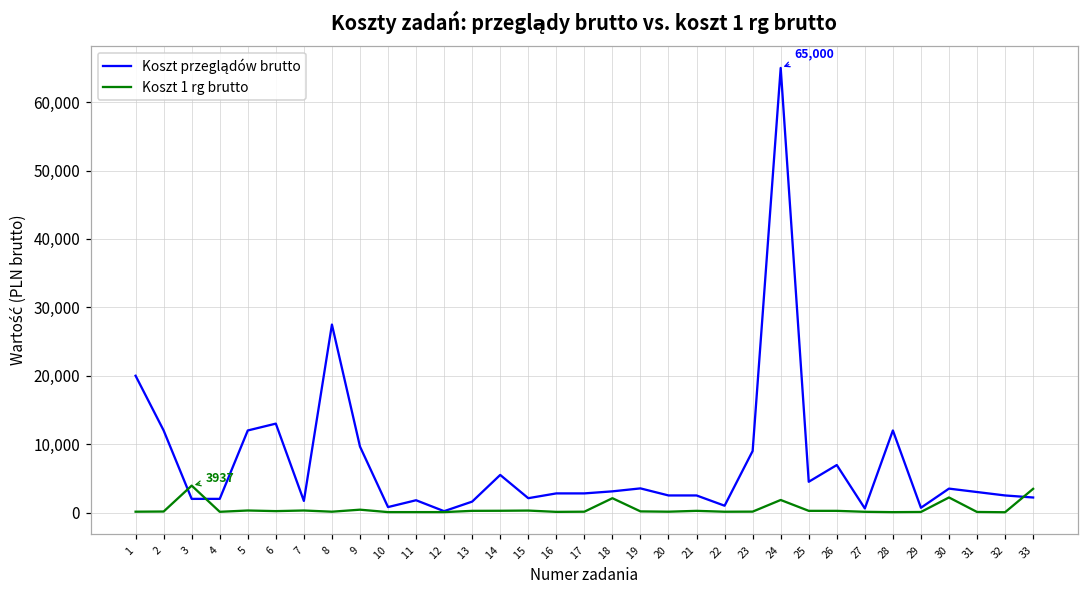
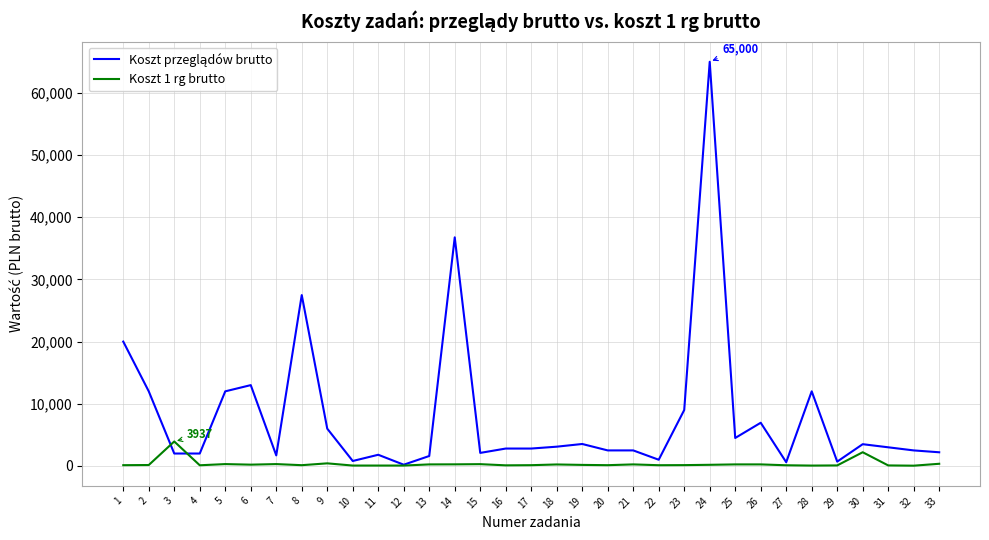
  {
    "Koszt przeglądów brutto": {
      "1": "20,000",
      "2": "12,000",
      "3": "2,000",
      "4": "2,000",
      "5": "12,000",
      "6": "13,000",
      "7": "2,000",
      "8": "27,000",
-     "9": "10,000",
+     "9": "6,000",
      "10": "1,000",
      "11": "2,000",
      "13": "2,000",
-     "14": "6,000",
+     "14": "37,000",
      "15": "2,000",
      "16": "3,000",
      "17": "3,000",
      "18": "3,000",
      "19": "4,000",
      "20": "3,000",
      "21": "3,000",
      "22": "1,000",
      "23": "9,000",
      "25": "5,000",
      "26": "7,000",
      "27": "1,000",
      "28": "12,000",
      "29": "1,000",
      "30": "4,000",
      "31": "3,000",
      "32": "3,000",
      "33": "2,000"
    },
    "Koszt 1 rg brutto": {
      "1": "0",
      "2": "0",
      "4": "0",
      "5": "0",
      "6": "0",
      "7": "0",
      "8": "0",
      "9": "0",
      "10": "0",
      "11": "0",
      "13": "0",
      "14": "0",
      "15": "0",
      "16": "0",
      "17": "0",
-     "18": "2,000",
+     "18": "0",
      "19": "0",
      "20": "0",
      "21": "0",
      "22": "0",
      "23": "0",
-     "24": "2,000",
+     "24": "0",
      "25": "0",
      "26": "0",
      "27": "0",
      "28": "0",
      "29": "0",
      "30": "2,000",
      "31": "0",
      "32": "0",
-     "33": "3,000"
+     "33": "0"
    }
  }
